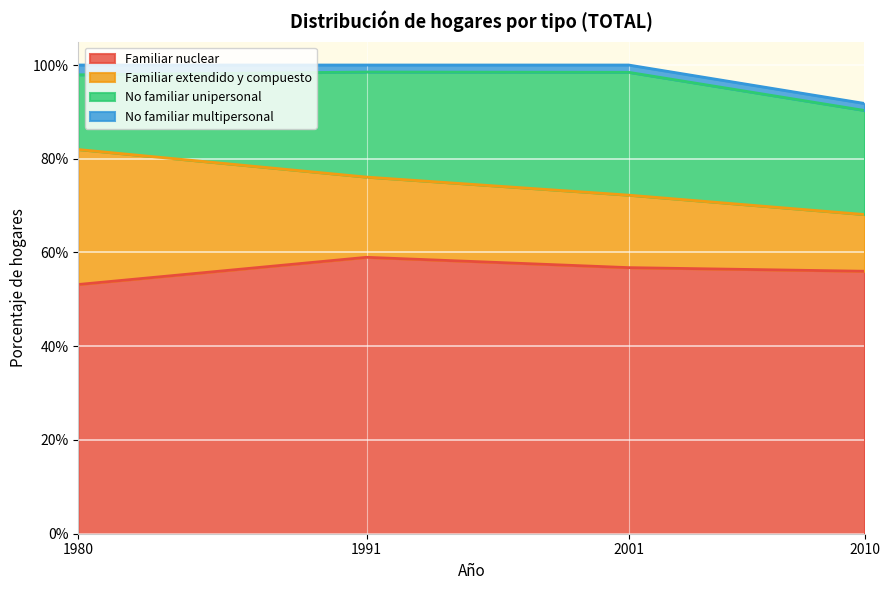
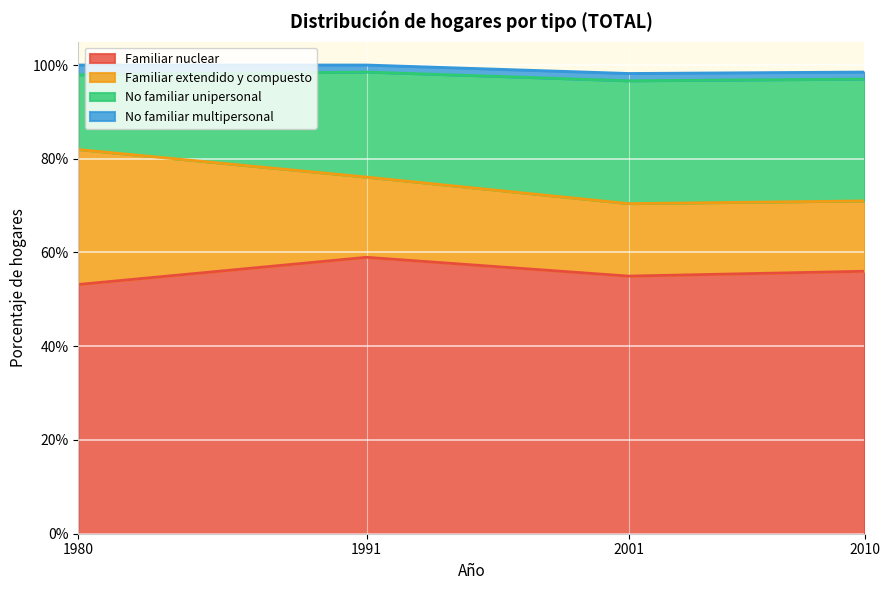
  {
    "Familiar nuclear": {
      "1980": "53%",
      "1991": "59%",
-     "2001": "57%",
+     "2001": "55%",
      "2010": "56%"
    },
    "Familiar extendido y compuesto": {
      "1980": "29%",
      "1991": "17%",
      "2001": "15%",
-     "2010": "12%"
+     "2010": "15%"
    },
    "No familiar unipersonal": {
      "1980": "16%",
      "1991": "22%",
      "2001": "26%",
-     "2010": "22%"
+     "2010": "26%"
    },
    "No familiar multipersonal": {
      "1980": "2%",
      "1991": "1%",
      "2001": "2%",
      "2010": "2%"
    }
  }
